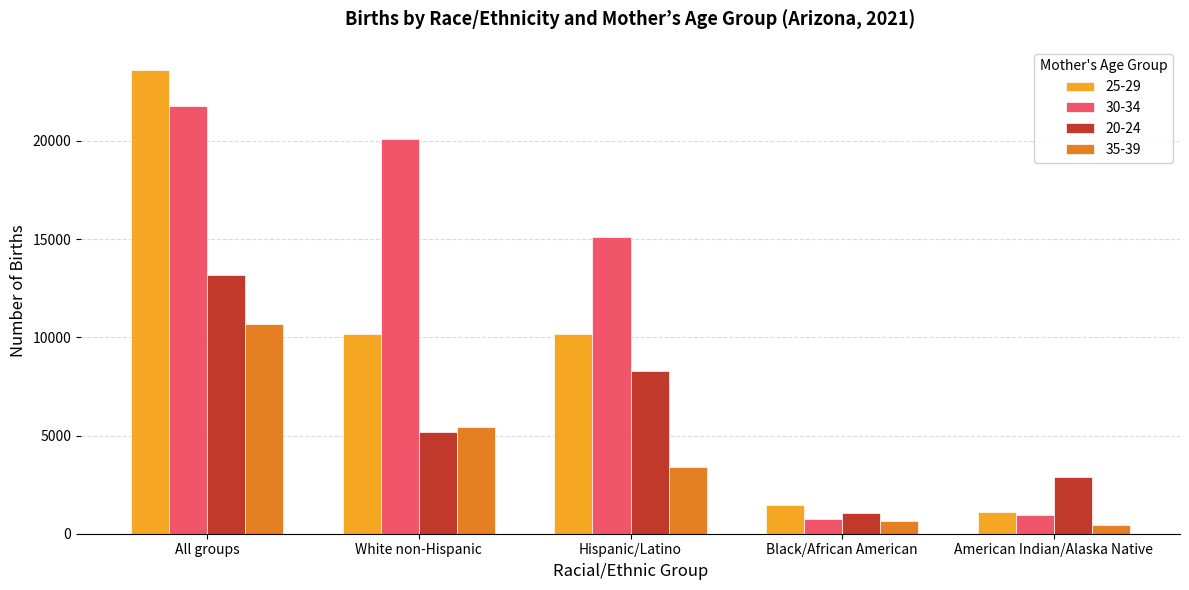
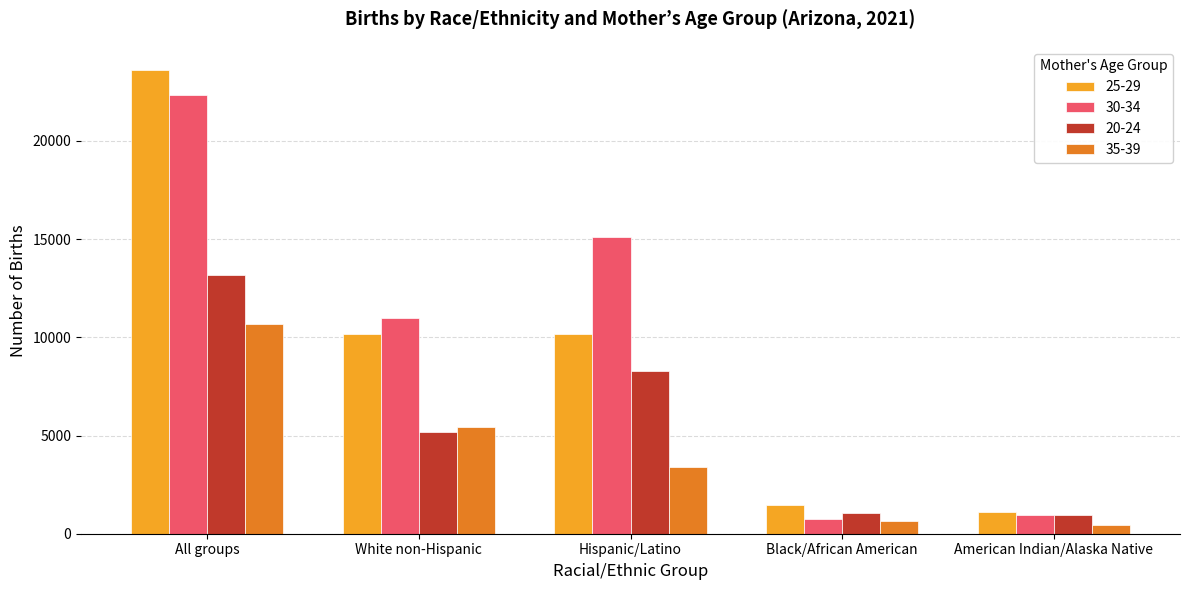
  {
    "30-34": {
-     "All groups": 21800,
-     "White non-Hispanic": 20100,
+     "All groups": 22300,
+     "White non-Hispanic": 11000,
      "Hispanic/Latino": 15100,
      "Black/African American": 700,
      "American Indian/Alaska Native": 900
    },
    "20-24": {
      "All groups": 13200,
      "White non-Hispanic": 5200,
      "Hispanic/Latino": 8300,
      "Black/African American": 1100,
-     "American Indian/Alaska Native": 2900
+     "American Indian/Alaska Native": 1000
    }
  }
